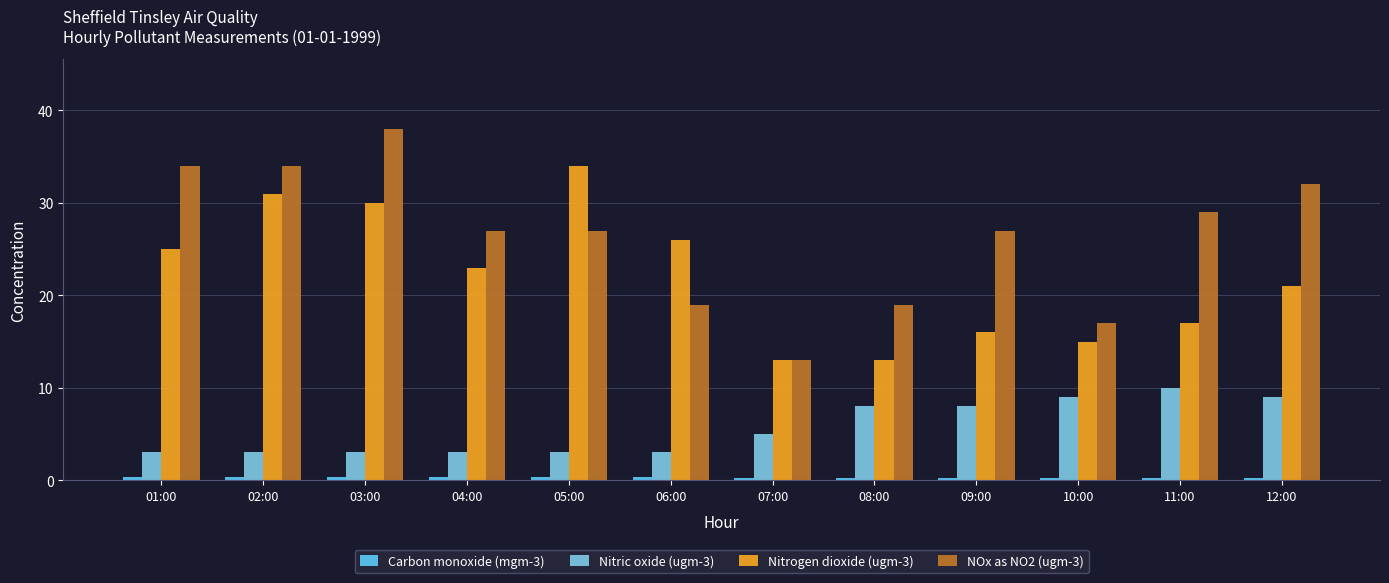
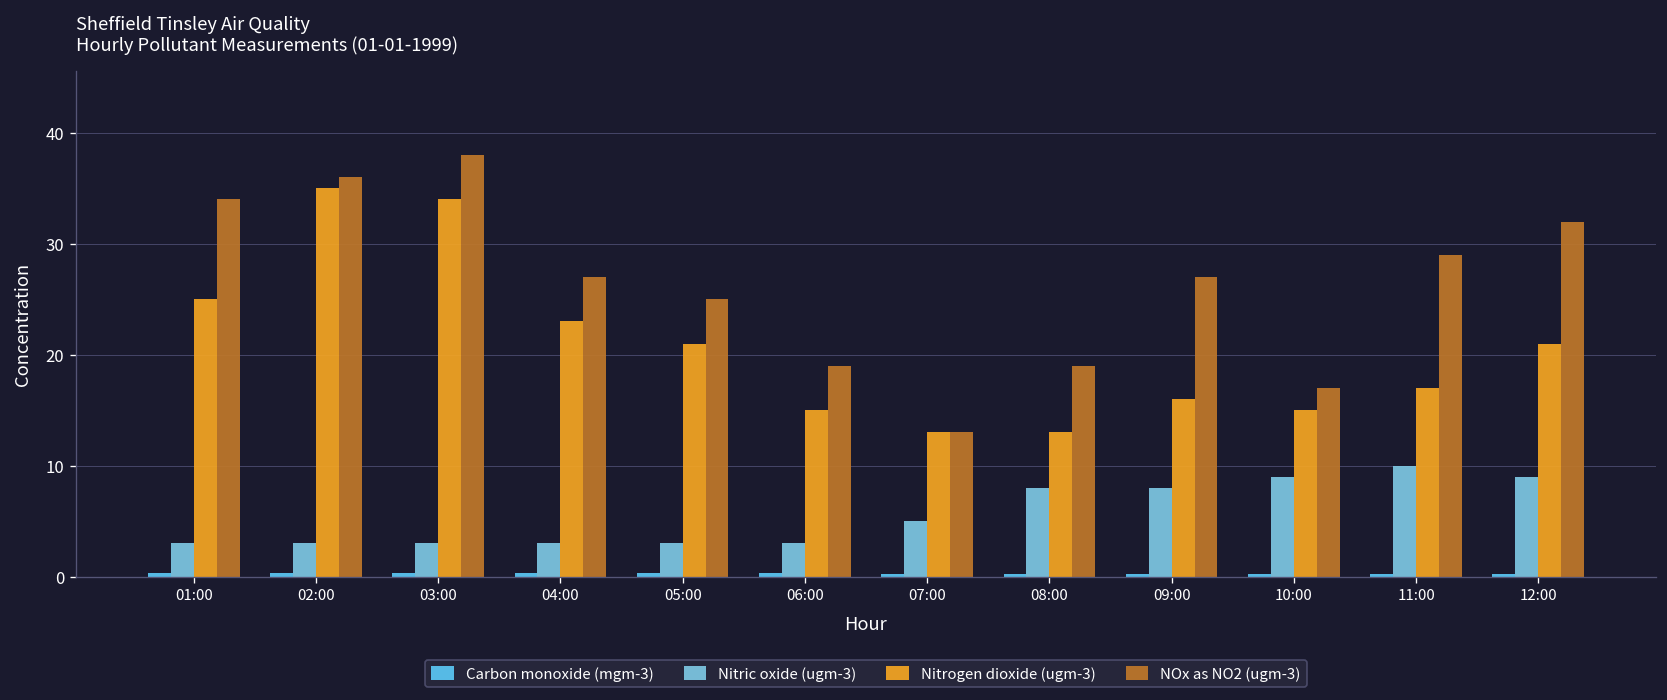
  {
    "Nitrogen dioxide (ugm-3)": {
      "01:00": 25,
-     "02:00": 31,
-     "03:00": 30,
+     "02:00": 35,
+     "03:00": 34,
      "04:00": 23,
-     "05:00": 34,
-     "06:00": 26,
+     "05:00": 21,
+     "06:00": 15,
      "07:00": 13,
      "08:00": 13,
      "09:00": 16,
      "10:00": 15,
      "11:00": 17,
      "12:00": 21
    },
    "NOx as NO2 (ugm-3)": {
      "01:00": 34,
-     "02:00": 34,
+     "02:00": 36,
      "03:00": 38,
      "04:00": 27,
-     "05:00": 27,
+     "05:00": 25,
      "06:00": 19,
      "07:00": 13,
      "08:00": 19,
      "09:00": 27,
      "10:00": 17,
      "11:00": 29,
      "12:00": 32
    }
  }
